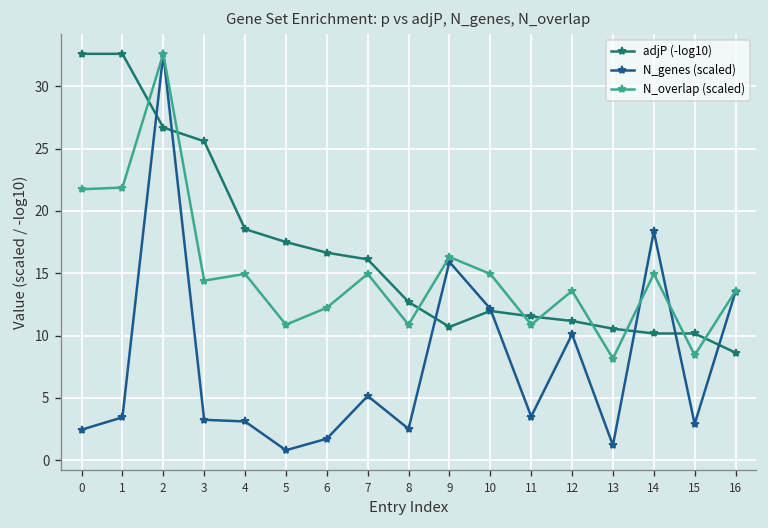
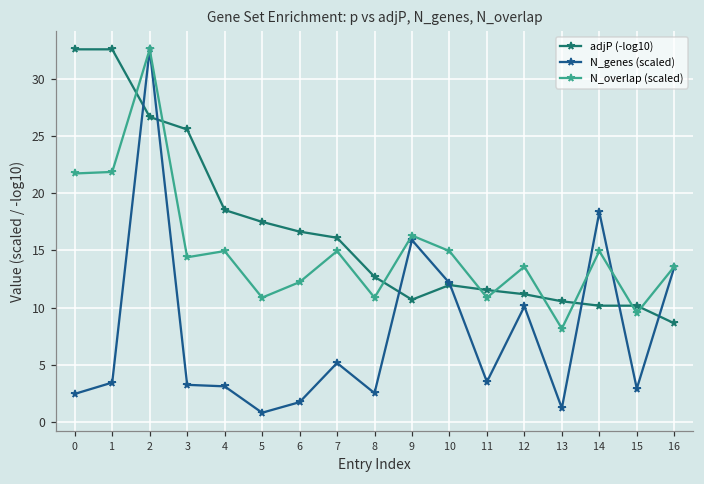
  {
    "N_overlap (scaled)": {
      "0": 21.7,
      "1": 21.9,
      "3": 14.4,
      "4": 14.9,
      "5": 10.9,
      "6": 12.2,
      "7": 14.9,
      "8": 10.9,
      "9": 16.3,
      "10": 14.9,
      "11": 10.9,
      "12": 13.6,
      "13": 8.2,
      "14": 14.9,
-     "15": 8.4
+     "15": 9.5
    }
  }
